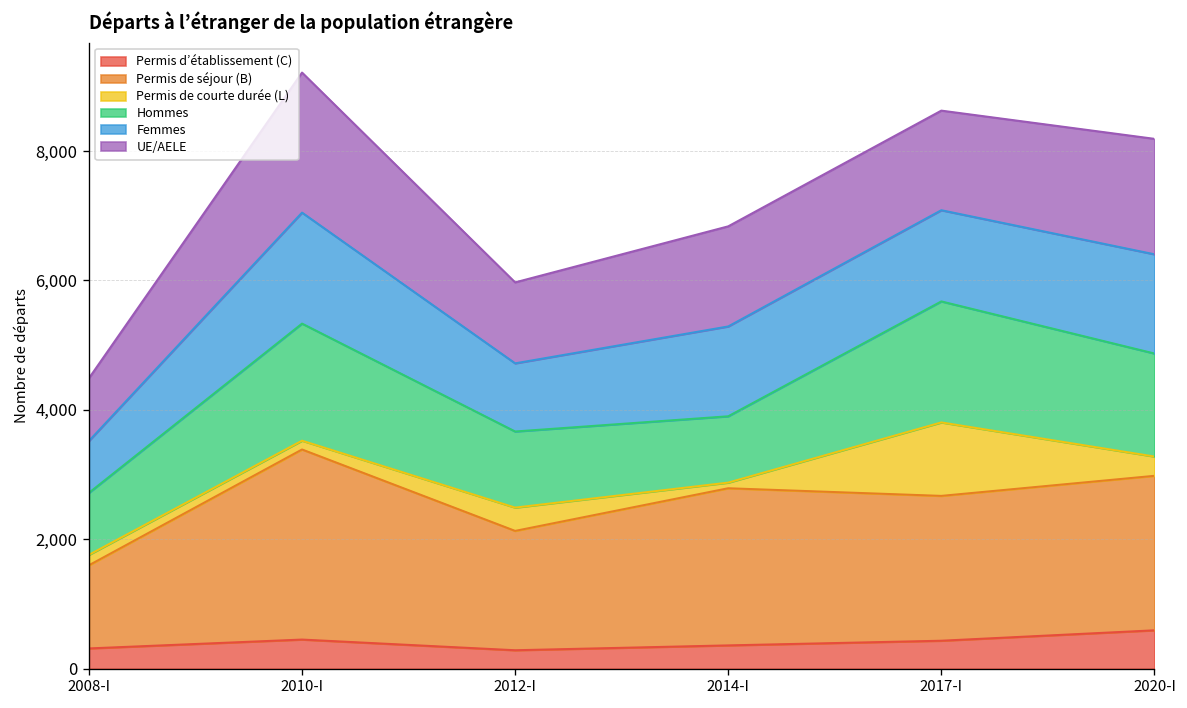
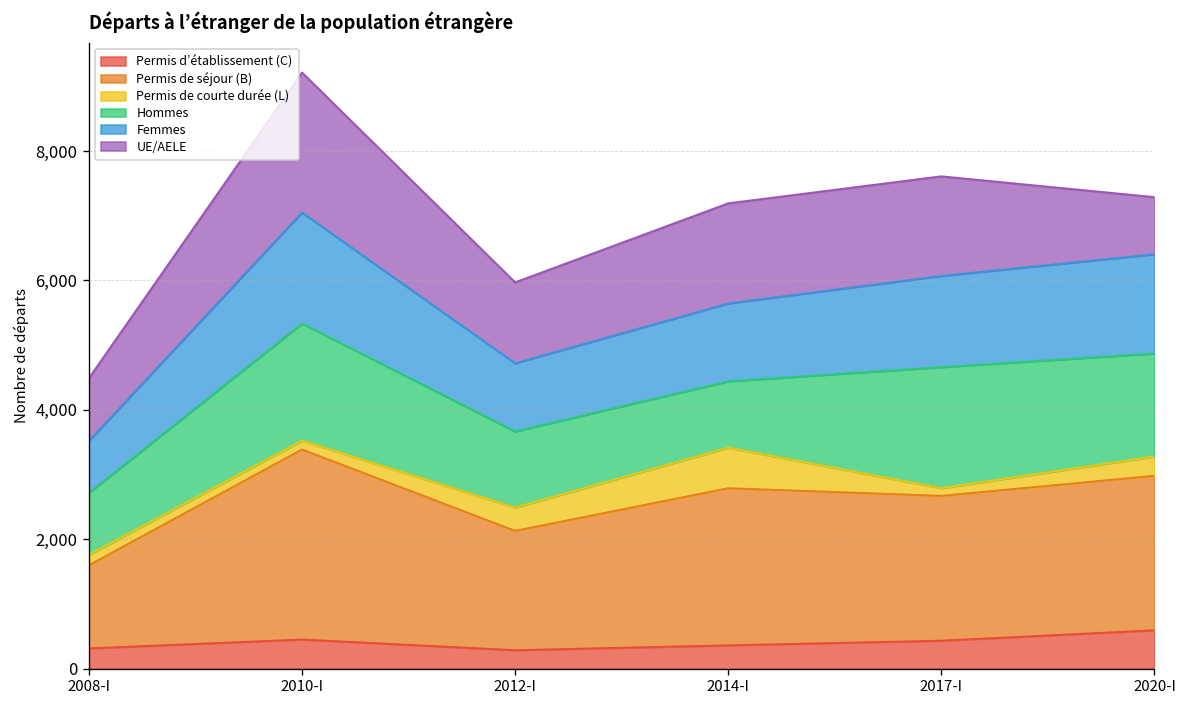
  {
    "Permis de courte durée (L)": {
      "2008-I": "200",
      "2010-I": "100",
      "2012-I": "400",
-     "2014-I": "100",
-     "2017-I": "1,100",
+     "2014-I": "600",
+     "2017-I": "100",
      "2020-I": "300"
    },
    "Hommes": {
      "2008-I": "1,000",
      "2010-I": "1,800",
      "2012-I": "1,200",
      "2014-I": "1,000",
      "2017-I": "1,900",
      "2020-I": "1,600"
    },
    "Femmes": {
      "2008-I": "800",
      "2010-I": "1,700",
      "2012-I": "1,100",
-     "2014-I": "1,400",
+     "2014-I": "1,200",
      "2017-I": "1,400",
      "2020-I": "1,500"
    },
    "UE/AELE": {
      "2008-I": "1,000",
      "2010-I": "2,200",
      "2012-I": "1,300",
      "2014-I": "1,500",
      "2017-I": "1,500",
-     "2020-I": "1,800"
+     "2020-I": "900"
    }
  }
